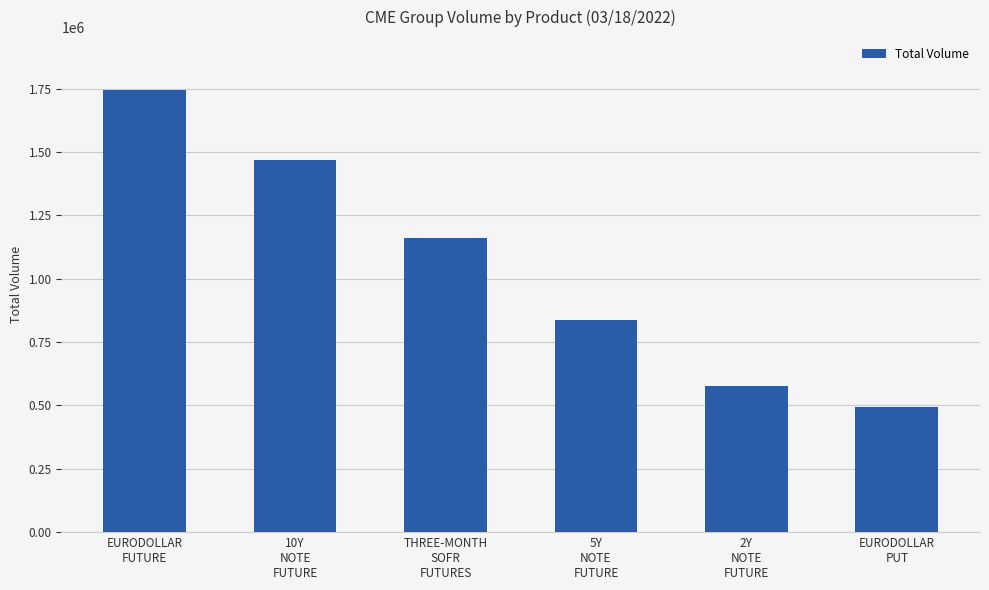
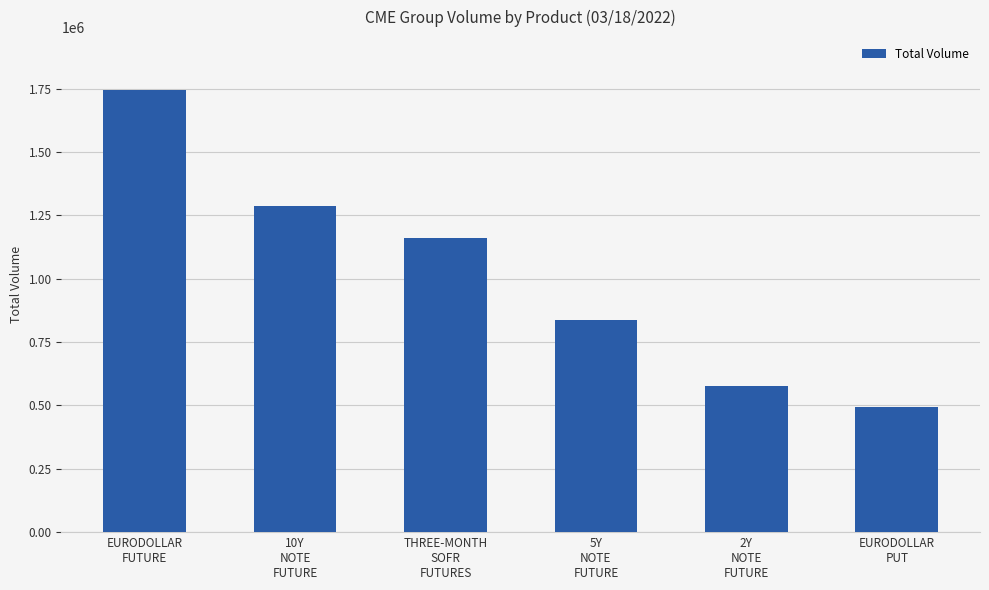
  {
    "EURODOLLAR FUTURE": 1740000,
-   "10Y NOTE FUTURE": 1470000,
+   "10Y NOTE FUTURE": 1290000,
    "THREE-MONTH SOFR FUTURES": 1160000,
    "5Y NOTE FUTURE": 840000,
    "2Y NOTE FUTURE": 580000,
    "EURODOLLAR PUT": 490000
  }
